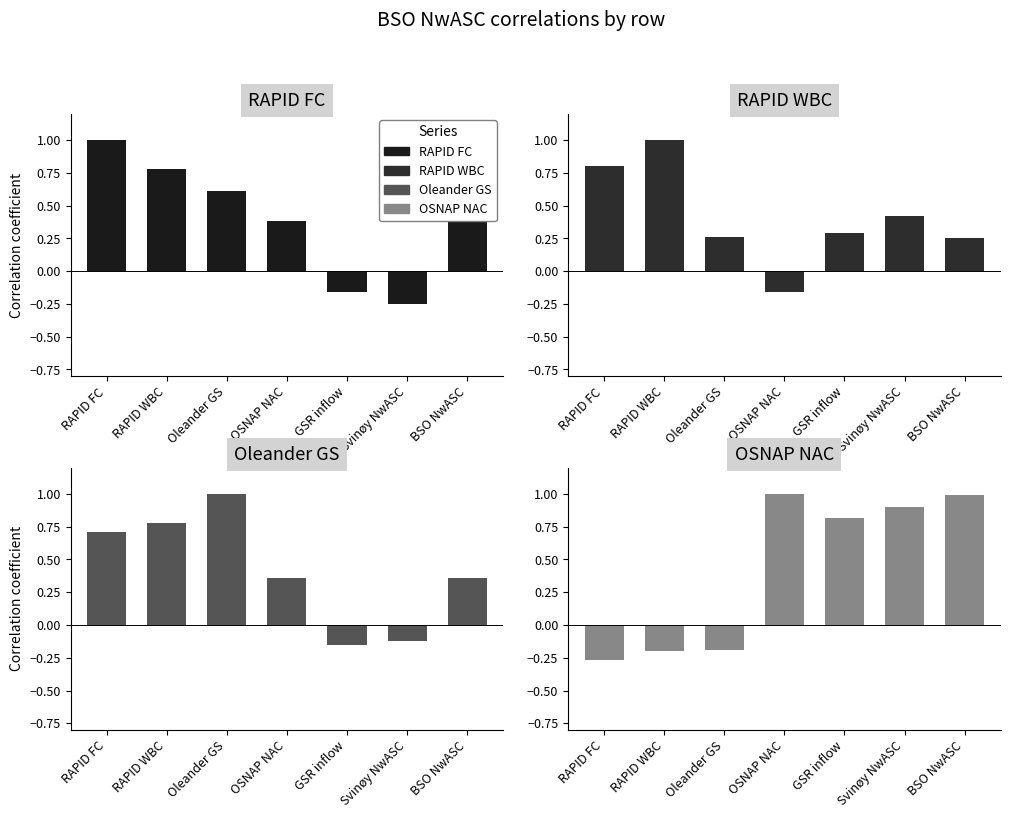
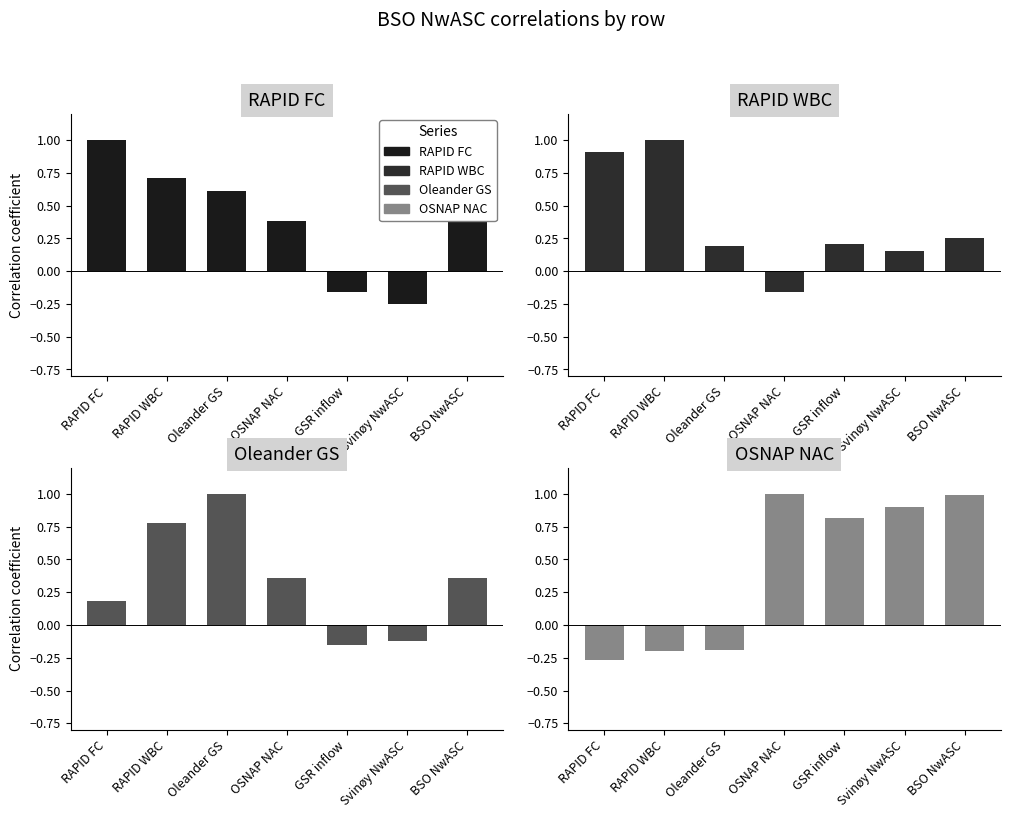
  {
    "RAPID FC": {
      "RAPID FC": 1.00,
-     "RAPID WBC": 0.78,
+     "RAPID WBC": 0.71,
      "Oleander GS": 0.61,
      "OSNAP NAC": 0.38,
      "GSR inflow": -0.16,
      "Svinøy NwASC": -0.25
    },
    "RAPID WBC": {
-     "RAPID FC": 0.80,
+     "RAPID FC": 0.91,
      "RAPID WBC": 1.00,
-     "Oleander GS": 0.26,
+     "Oleander GS": 0.19,
      "OSNAP NAC": -0.16,
-     "GSR inflow": 0.29,
-     "Svinøy NwASC": 0.42,
+     "GSR inflow": 0.21,
+     "Svinøy NwASC": 0.15,
      "BSO NwASC": 0.25
    },
    "Oleander GS": {
-     "RAPID FC": 0.71,
+     "RAPID FC": 0.18,
      "RAPID WBC": 0.78,
      "Oleander GS": 1.00,
      "OSNAP NAC": 0.36,
      "GSR inflow": -0.15,
      "Svinøy NwASC": -0.12,
      "BSO NwASC": 0.36
    },
    "OSNAP NAC": {
      "RAPID FC": -0.27,
      "RAPID WBC": -0.20,
      "Oleander GS": -0.19,
      "OSNAP NAC": 1.00,
      "GSR inflow": 0.82,
      "Svinøy NwASC": 0.90,
      "BSO NwASC": 0.99
    }
  }
